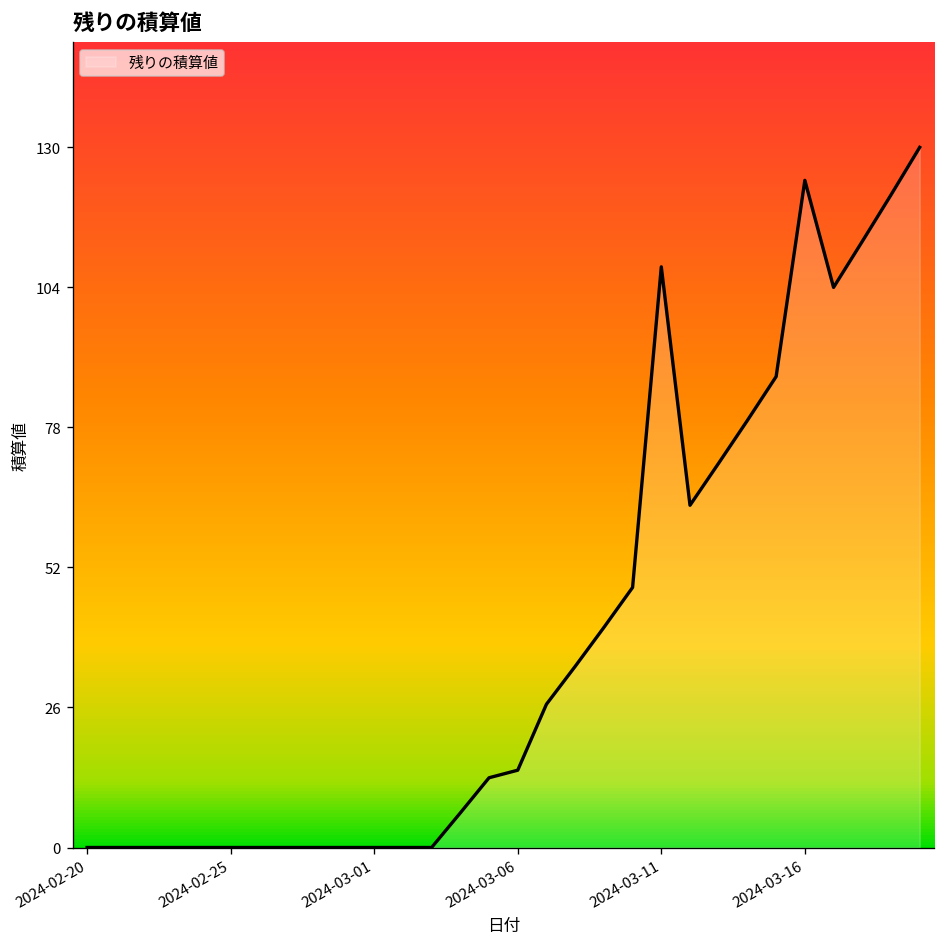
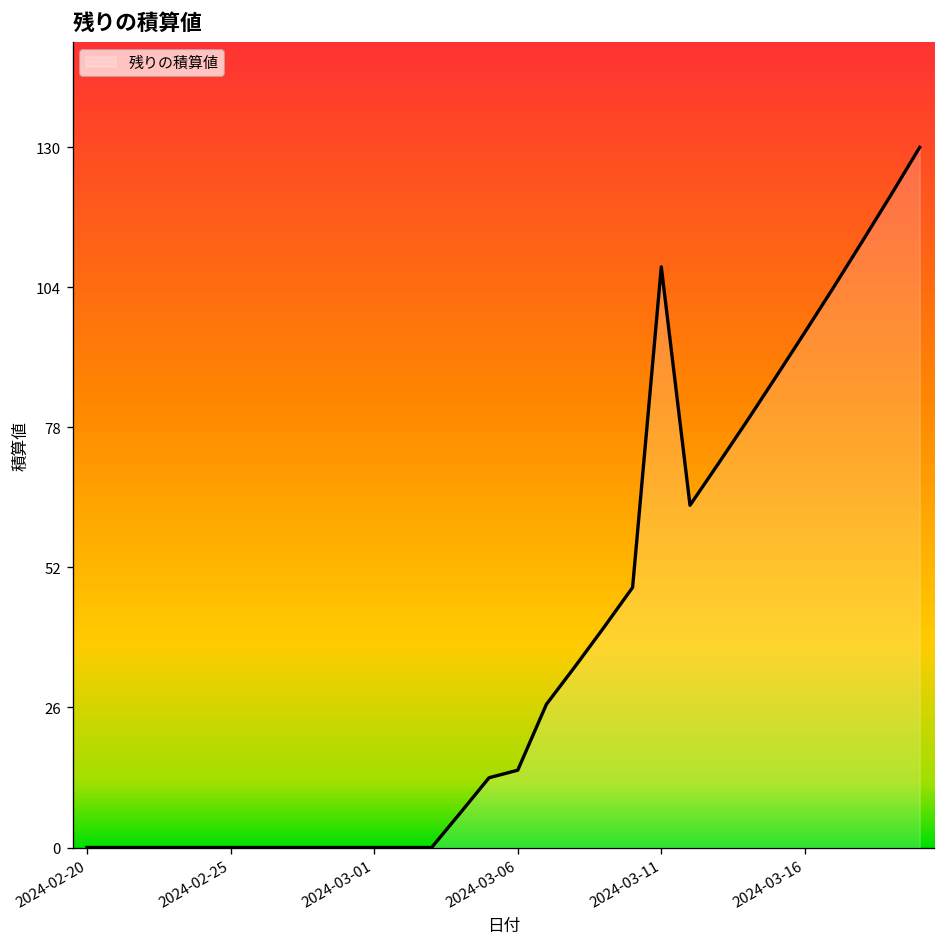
  {
    "2024-02-20": 0,
    "2024-02-25": 0,
    "2024-03-01": 0,
    "2024-03-06": 14,
    "2024-03-11": 107,
-   "2024-03-16": 123
+   "2024-03-16": 95
  }
